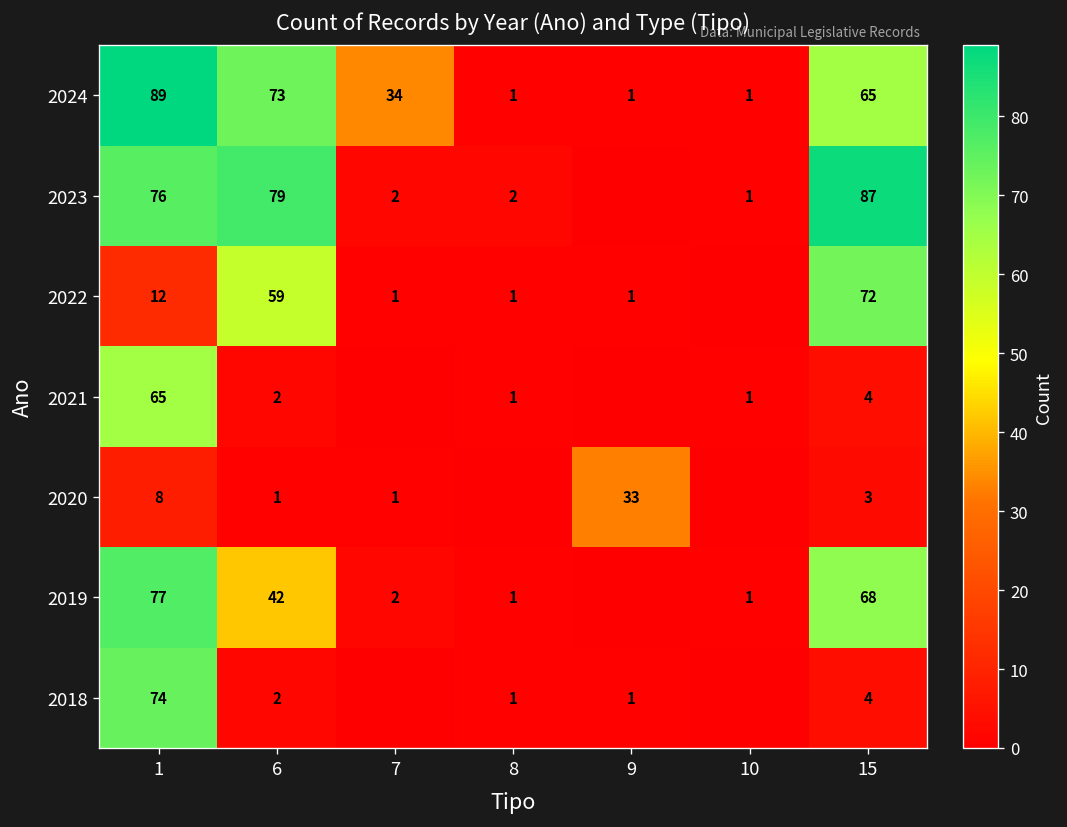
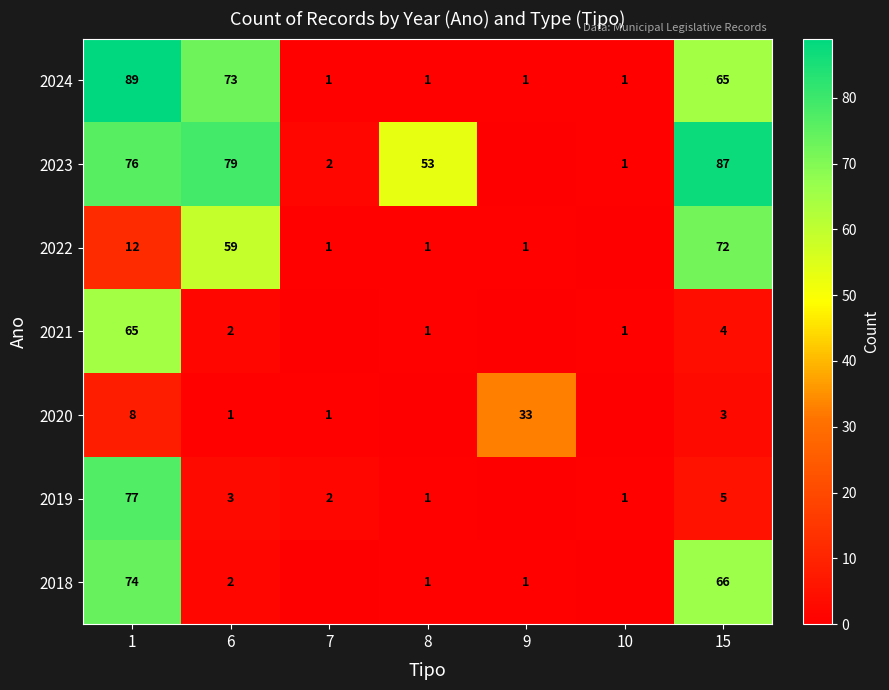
  {
    "2024": {
      "1": 89,
      "6": 73,
-     "7": 34,
+     "7": 1,
      "8": 1,
      "9": 1,
      "10": 1,
      "15": 65
    },
    "2023": {
      "1": 76,
      "6": 79,
      "7": 2,
-     "8": 2,
+     "8": 53,
      "10": 1,
      "15": 87
    },
    "2022": {
      "1": 12,
      "6": 59,
      "7": 1,
      "8": 1,
      "9": 1,
      "15": 72
    },
    "2021": {
      "1": 65,
      "6": 2,
      "8": 1,
      "10": 1,
      "15": 4
    },
    "2020": {
      "1": 8,
      "6": 1,
      "7": 1,
      "9": 33,
      "15": 3
    },
    "2019": {
      "1": 77,
-     "6": 42,
+     "6": 3,
      "7": 2,
      "8": 1,
      "10": 1,
-     "15": 68
+     "15": 5
    },
    "2018": {
      "1": 74,
      "6": 2,
      "8": 1,
      "9": 1,
-     "15": 4
+     "15": 66
    }
  }
